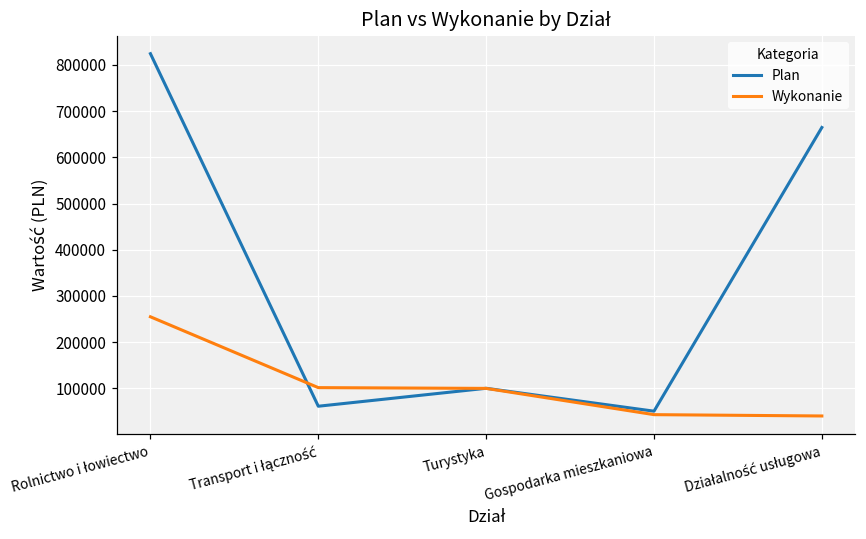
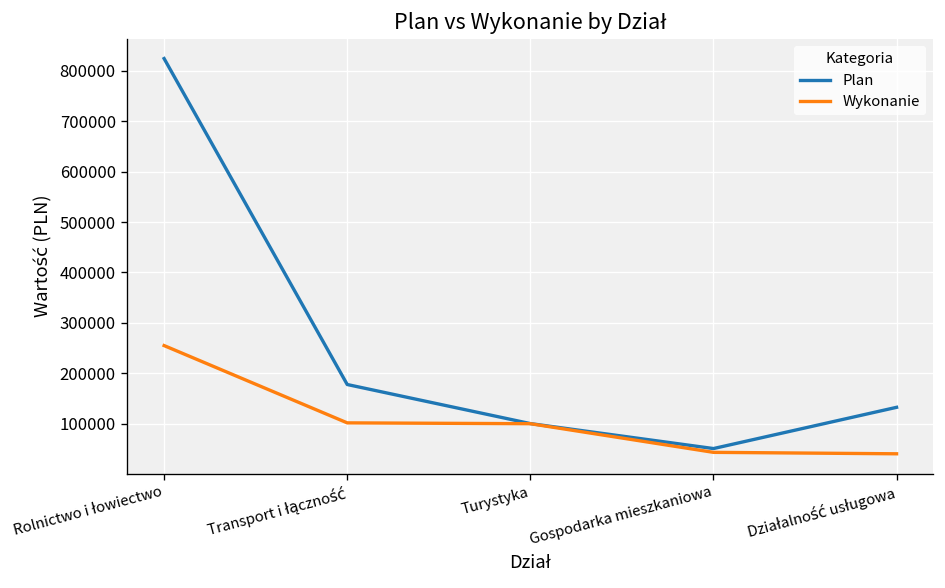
  {
    "Plan": {
      "Rolnictwo i łowiectwo": 820000,
-     "Transport i łączność": 60000,
+     "Transport i łączność": 180000,
      "Gospodarka mieszkaniowa": 50000,
-     "Działalność usługowa": 660000
+     "Działalność usługowa": 130000
    },
    "Wykonanie": {
      "Rolnictwo i łowiectwo": 250000,
      "Transport i łączność": 100000,
      "Gospodarka mieszkaniowa": 40000,
      "Działalność usługowa": 40000
    }
  }
